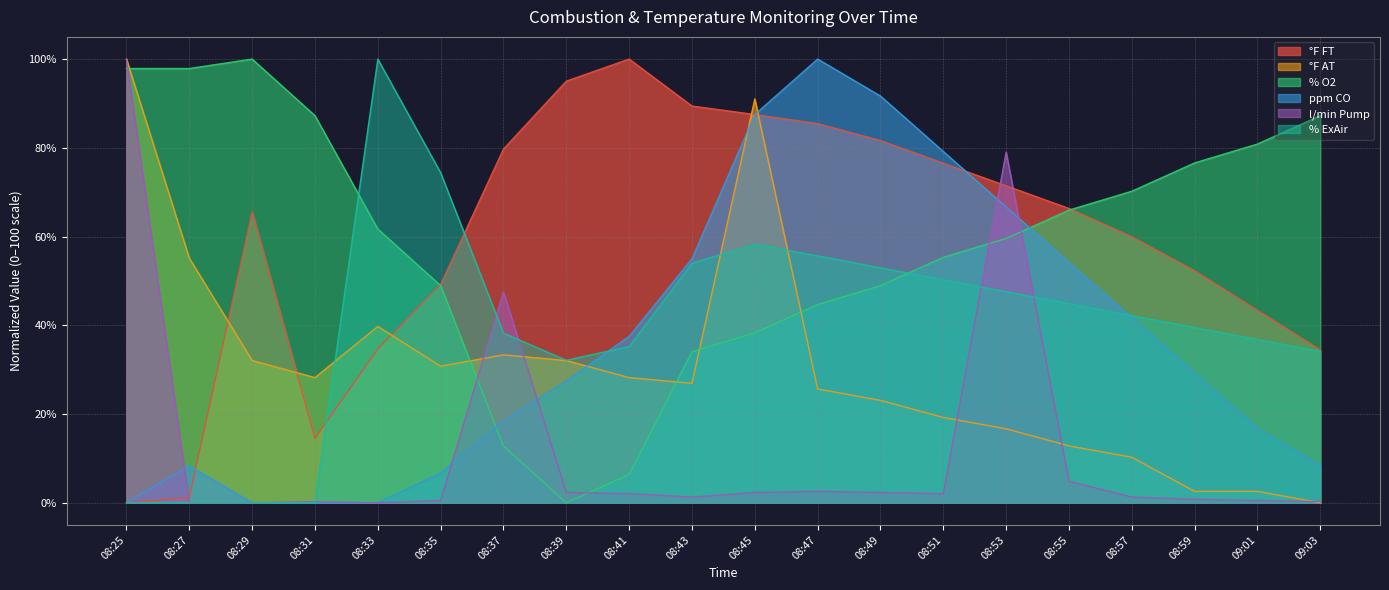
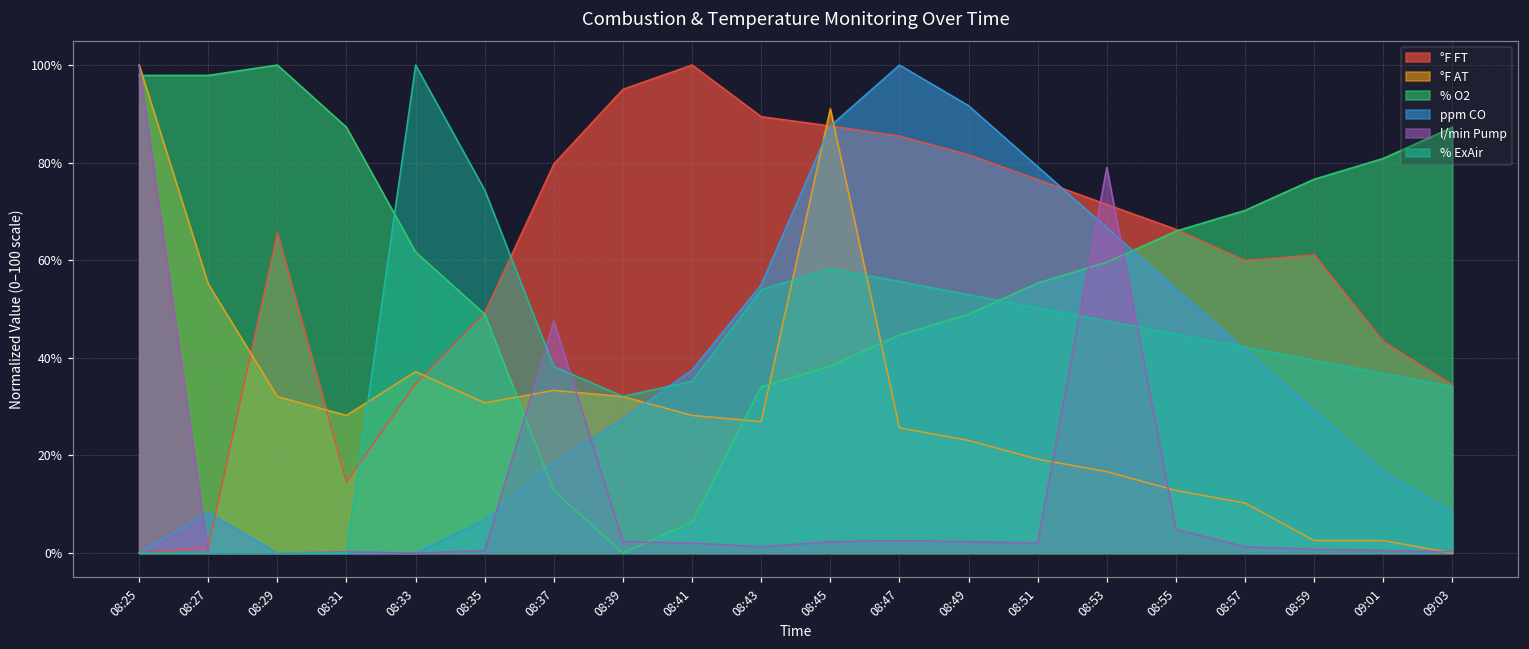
  {
    "°F FT": {
      "08:27": "1%",
      "08:29": "66%",
      "08:31": "15%",
      "08:33": "35%",
      "08:37": "80%",
      "08:39": "95%",
      "08:41": "100%",
      "08:43": "89%",
      "08:47": "85%",
      "08:49": "82%",
      "08:51": "77%",
      "08:53": "71%",
      "08:57": "60%",
-     "08:59": "52%",
+     "08:59": "61%",
      "09:01": "43%"
    },
    "°F AT": {
      "08:27": "55%",
      "08:29": "32%",
      "08:31": "28%",
-     "08:33": "40%",
+     "08:33": "37%",
      "08:35": "31%",
      "08:37": "33%",
      "08:41": "28%",
      "08:43": "27%",
      "08:45": "91%",
      "08:47": "26%",
      "08:49": "23%",
      "08:51": "19%",
      "08:53": "17%",
      "08:55": "13%",
      "08:57": "10%",
      "08:59": "3%",
      "09:01": "3%"
    },
    "ppm CO": {
      "08:27": "8%",
      "08:35": "7%",
      "08:37": "18%",
      "08:39": "28%",
      "08:41": "38%",
      "08:43": "55%",
      "08:47": "100%",
      "08:49": "92%",
      "08:51": "79%",
      "08:53": "67%",
      "08:55": "54%",
      "08:59": "29%",
      "09:01": "17%",
      "09:03": "8%"
    },
    "l/min Pump": {
      "08:35": "1%",
      "08:37": "48%",
      "08:39": "2%",
      "08:41": "2%",
      "08:43": "1%",
      "08:45": "2%",
      "08:47": "3%",
      "08:49": "2%",
      "08:51": "2%",
      "08:53": "79%",
      "08:55": "5%",
      "08:57": "1%",
      "08:59": "1%",
      "09:01": "1%"
    }
  }
